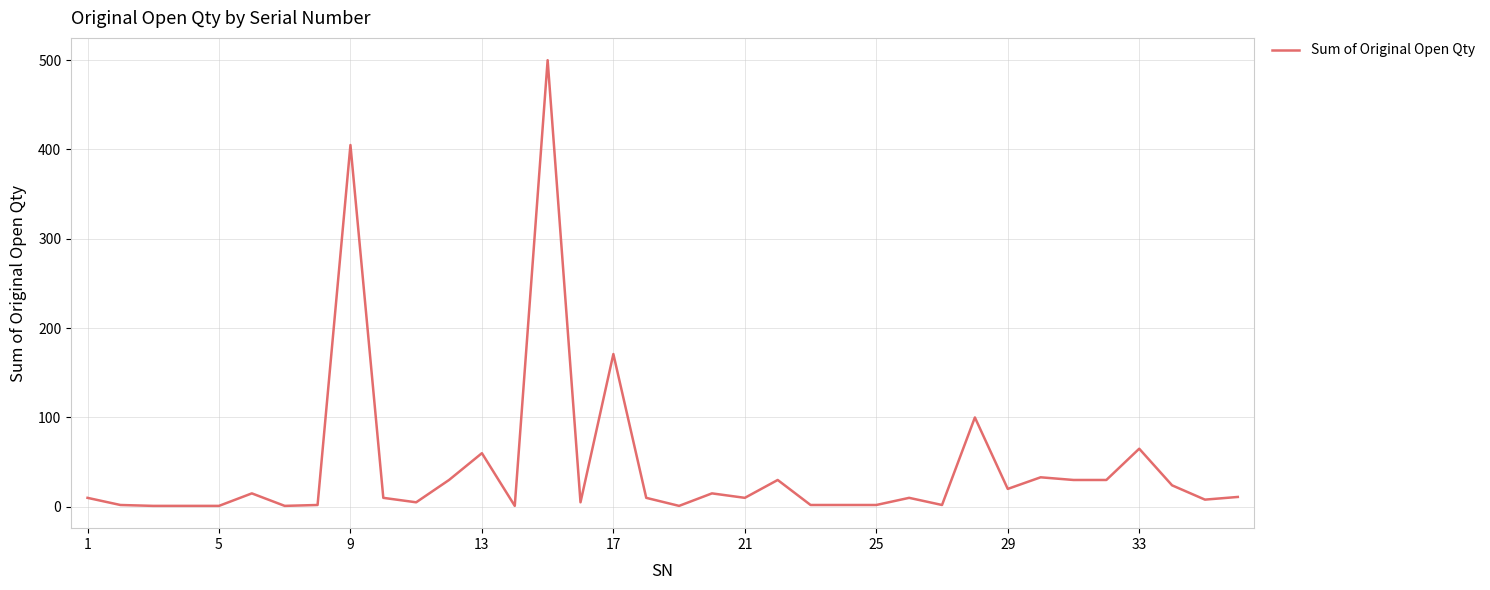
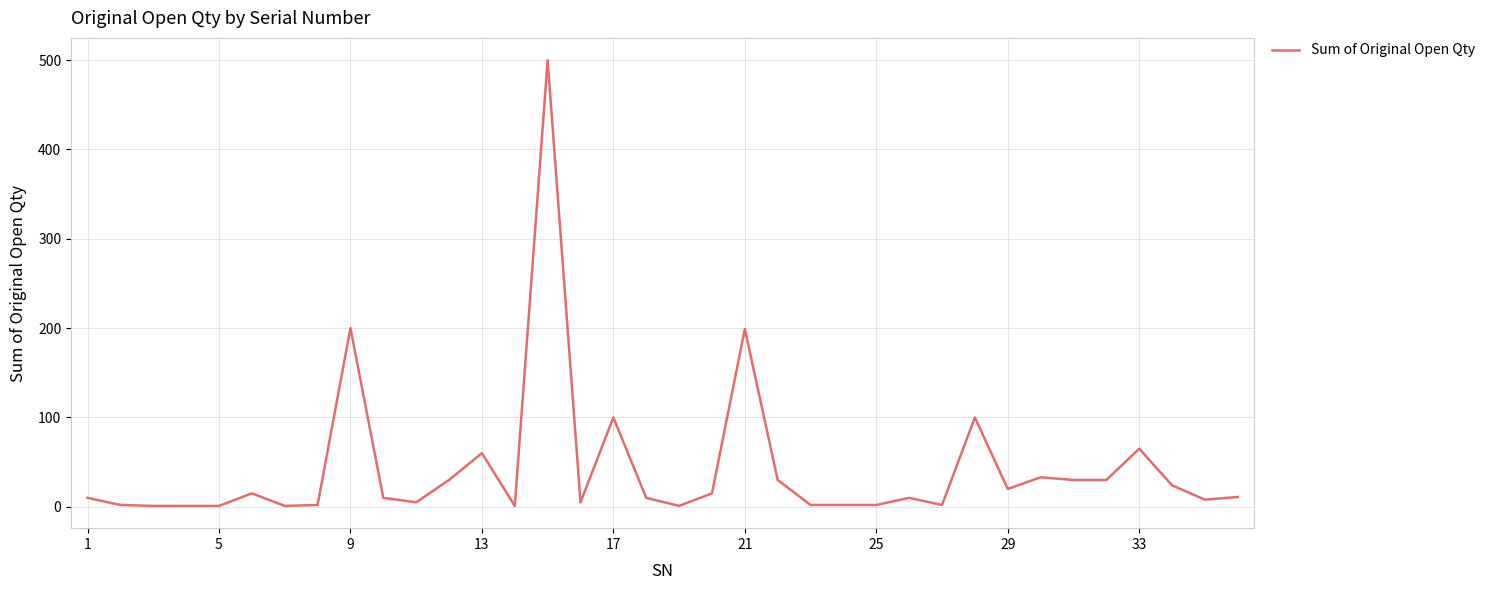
  {
    "1": 10,
    "5": 0,
-   "9": 410,
+   "9": 200,
    "13": 60,
-   "17": 170,
-   "21": 10,
+   "17": 100,
+   "21": 200,
    "25": 0,
    "29": 20,
    "33": 70
  }
